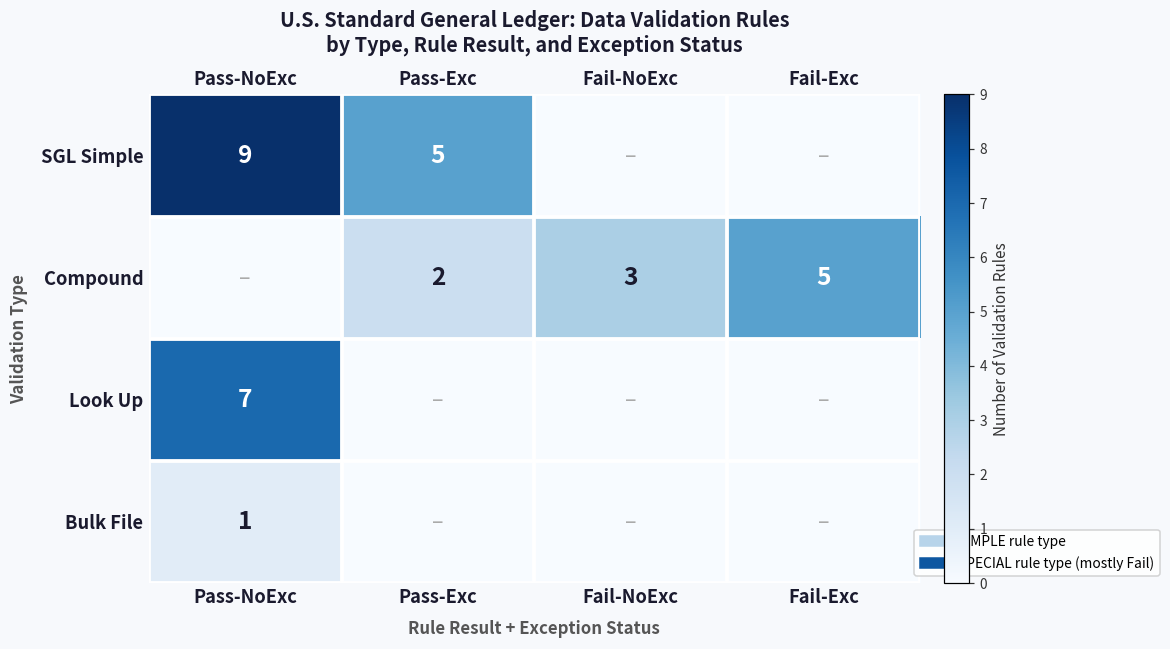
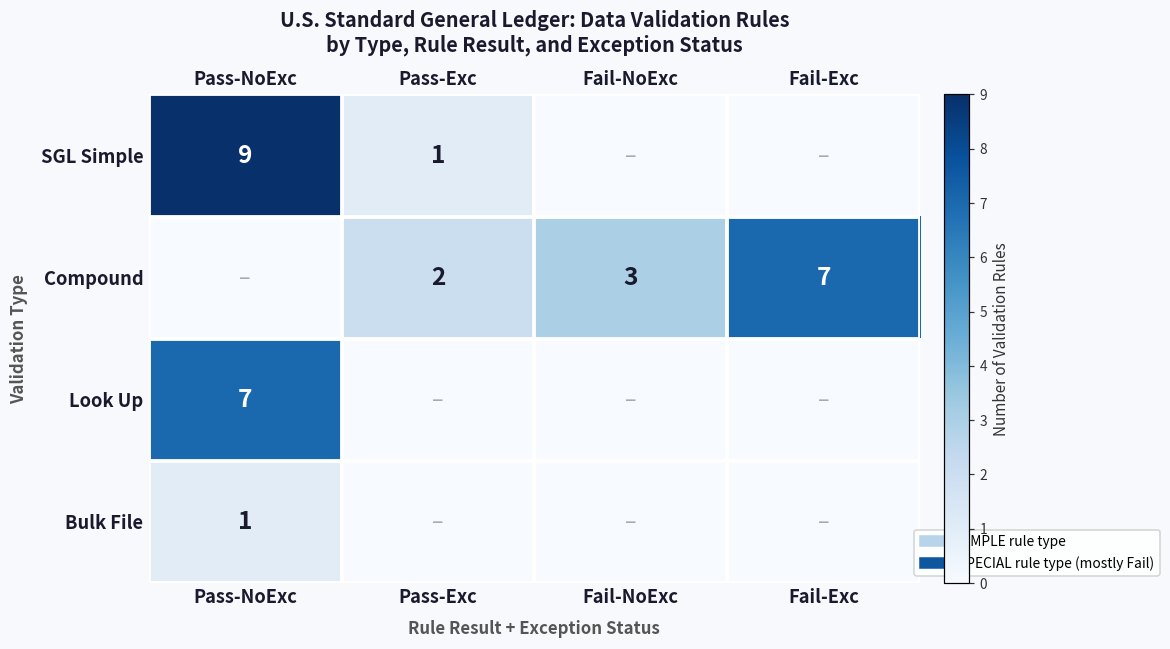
  {
    "SGL Simple": {
      "Pass-NoExc": 9,
-     "Pass-Exc": 5
+     "Pass-Exc": 1
    },
    "Compound": {
      "Pass-Exc": 2,
      "Fail-NoExc": 3,
-     "Fail-Exc": 5
+     "Fail-Exc": 7
    },
    "Look Up": {
      "Pass-NoExc": 7
    },
    "Bulk File": {
      "Pass-NoExc": 1
    }
  }
